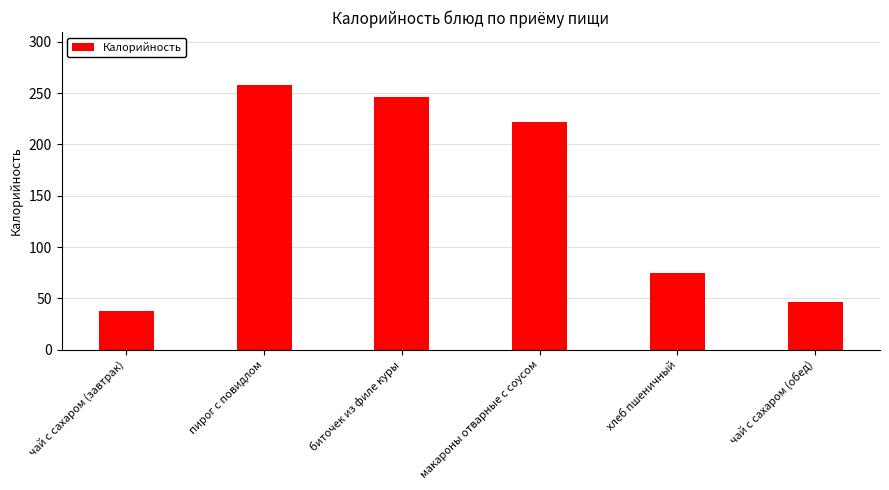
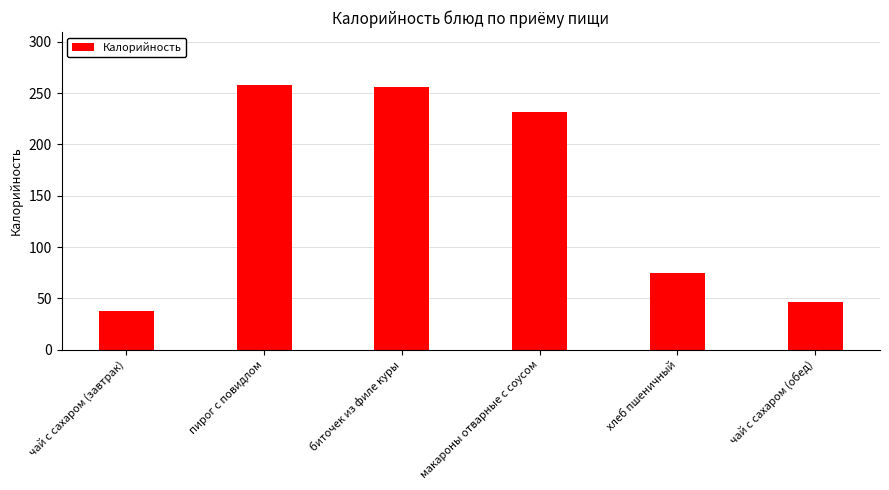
  {
    "чай с сахаром (завтрак)": 38,
    "пирог с повидлом": 258,
-   "биточек из филе куры": 246,
-   "макароны отварные с соусом": 222,
+   "биточек из филе куры": 256,
+   "макароны отварные с соусом": 232,
    "хлеб пшеничный": 75,
    "чай с сахаром (обед)": 46
  }
